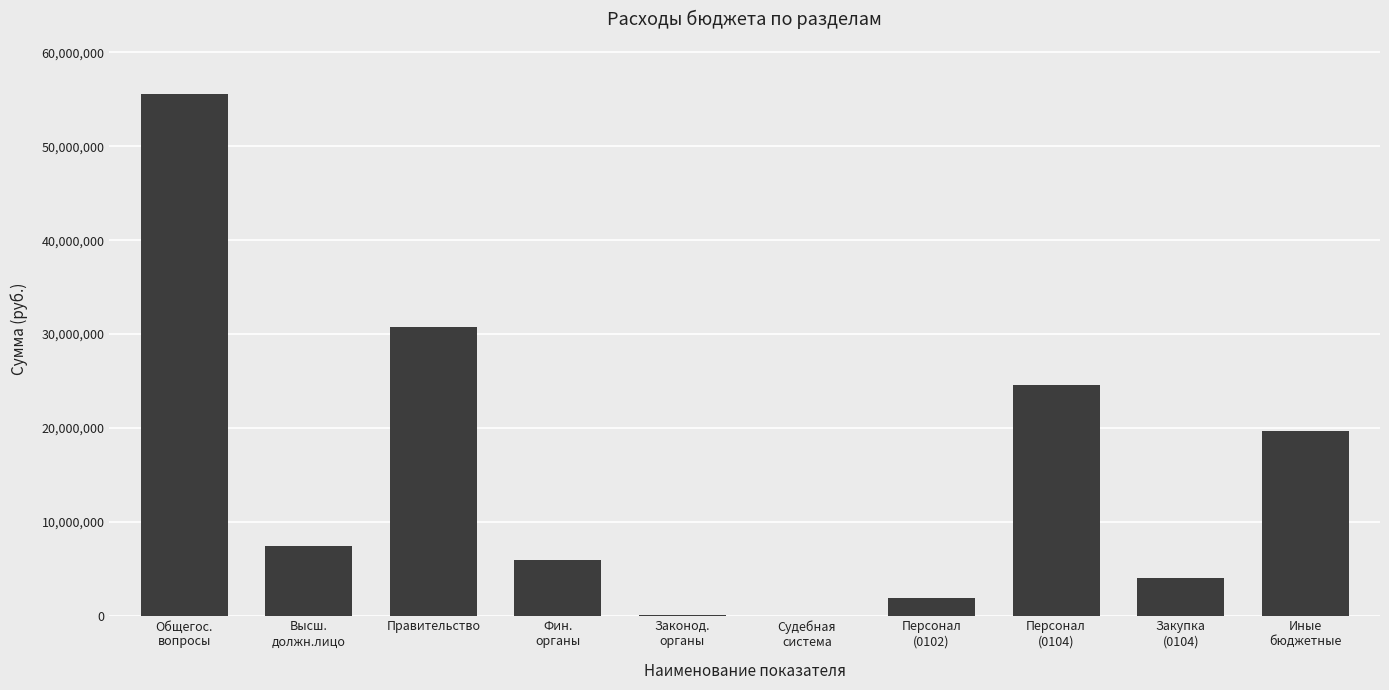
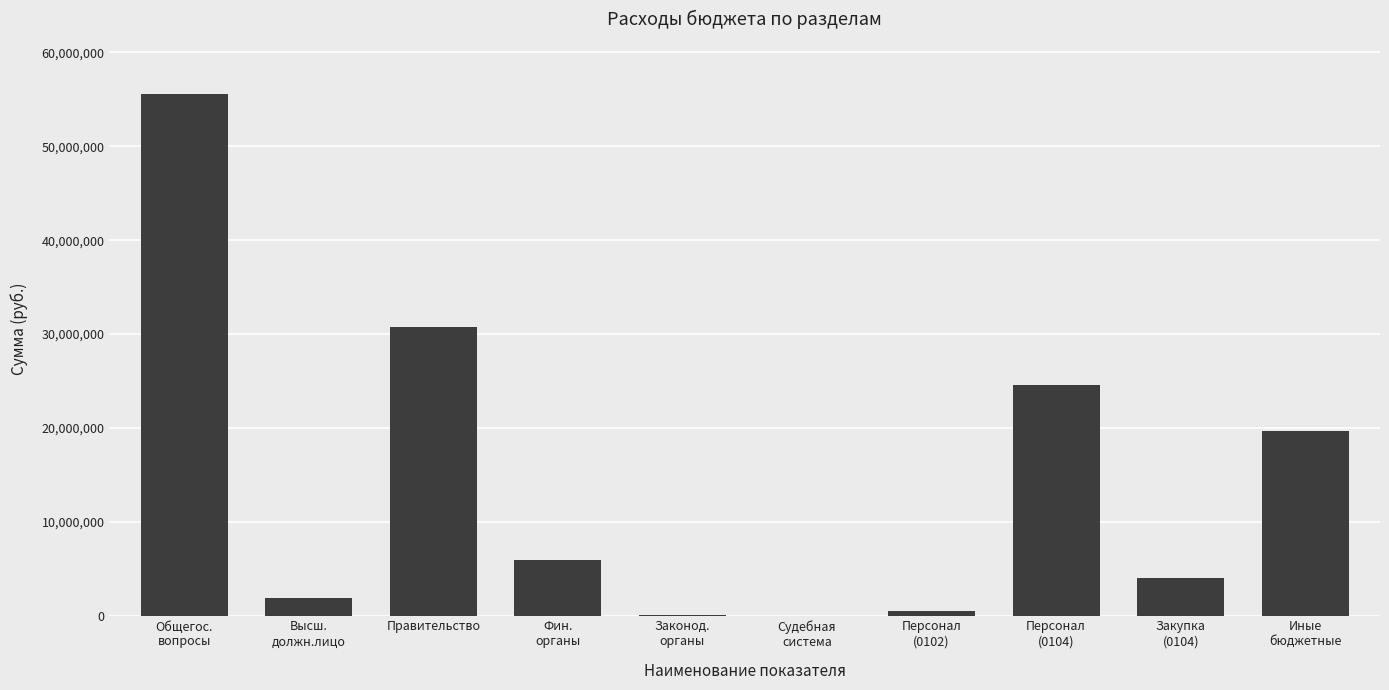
  {
    "Общегос. вопросы": "56,000,000",
-   "Высш. должн.лицо": "7,000,000",
+   "Высш. должн.лицо": "2,000,000",
    "Правительство": "31,000,000",
    "Фин. органы": "6,000,000",
-   "Персонал (0102)": "2,000,000",
+   "Персонал (0102)": "1,000,000",
    "Персонал (0104)": "25,000,000",
    "Закупка (0104)": "4,000,000",
    "Иные бюджетные": "20,000,000"
  }
